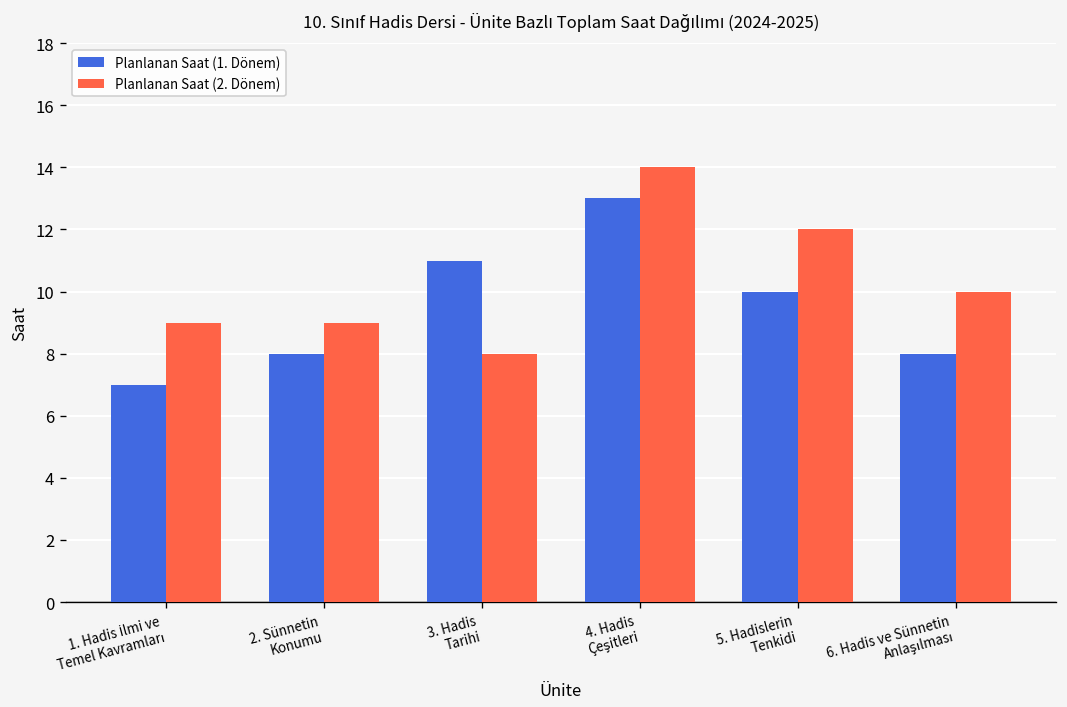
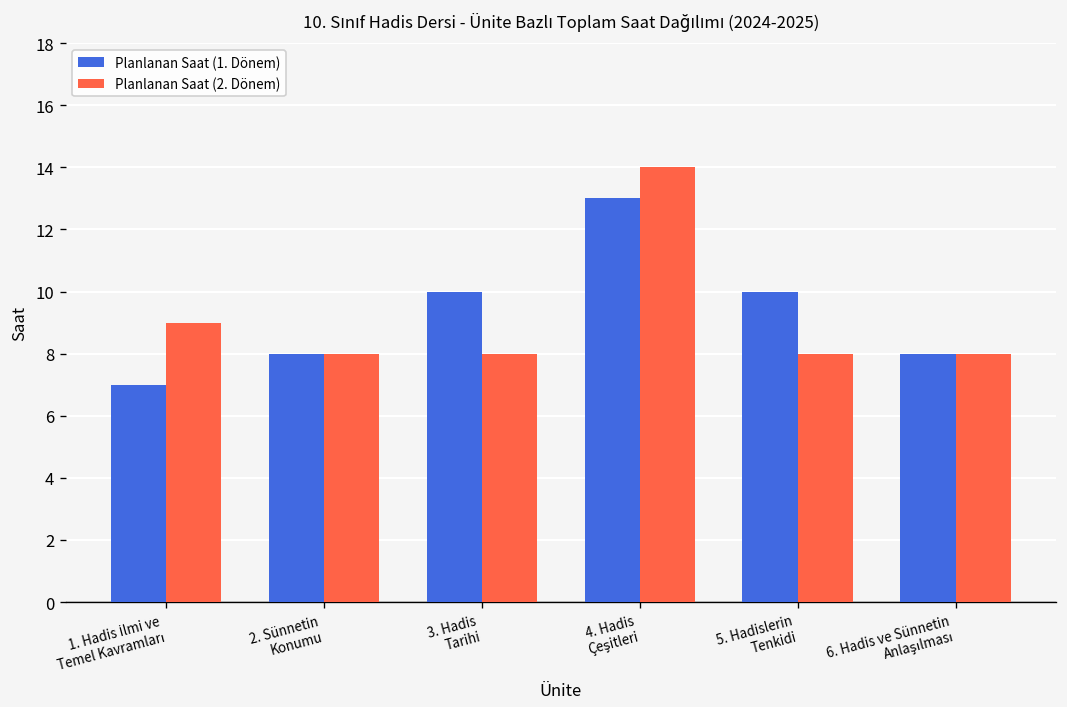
  {
    "Planlanan Saat (1. Dönem)": {
      "1. Hadis İlmi ve Temel Kavramları": 7,
      "2. Sünnetin Konumu": 8,
-     "3. Hadis Tarihi": 11,
+     "3. Hadis Tarihi": 10,
      "4. Hadis Çeşitleri": 13,
      "5. Hadislerin Tenkidi": 10,
      "6. Hadis ve Sünnetin Anlaşılması": 8
    },
    "Planlanan Saat (2. Dönem)": {
      "1. Hadis İlmi ve Temel Kavramları": 9,
-     "2. Sünnetin Konumu": 9,
+     "2. Sünnetin Konumu": 8,
      "3. Hadis Tarihi": 8,
      "4. Hadis Çeşitleri": 14,
-     "5. Hadislerin Tenkidi": 12,
-     "6. Hadis ve Sünnetin Anlaşılması": 10
+     "5. Hadislerin Tenkidi": 8,
+     "6. Hadis ve Sünnetin Anlaşılması": 8
    }
  }
